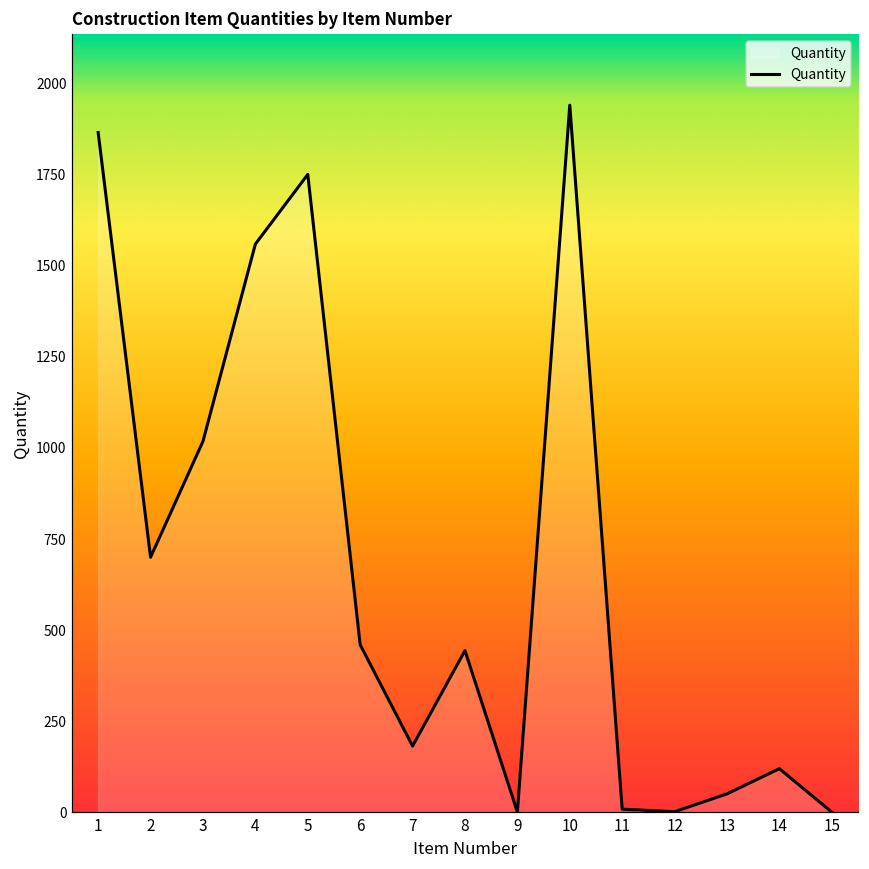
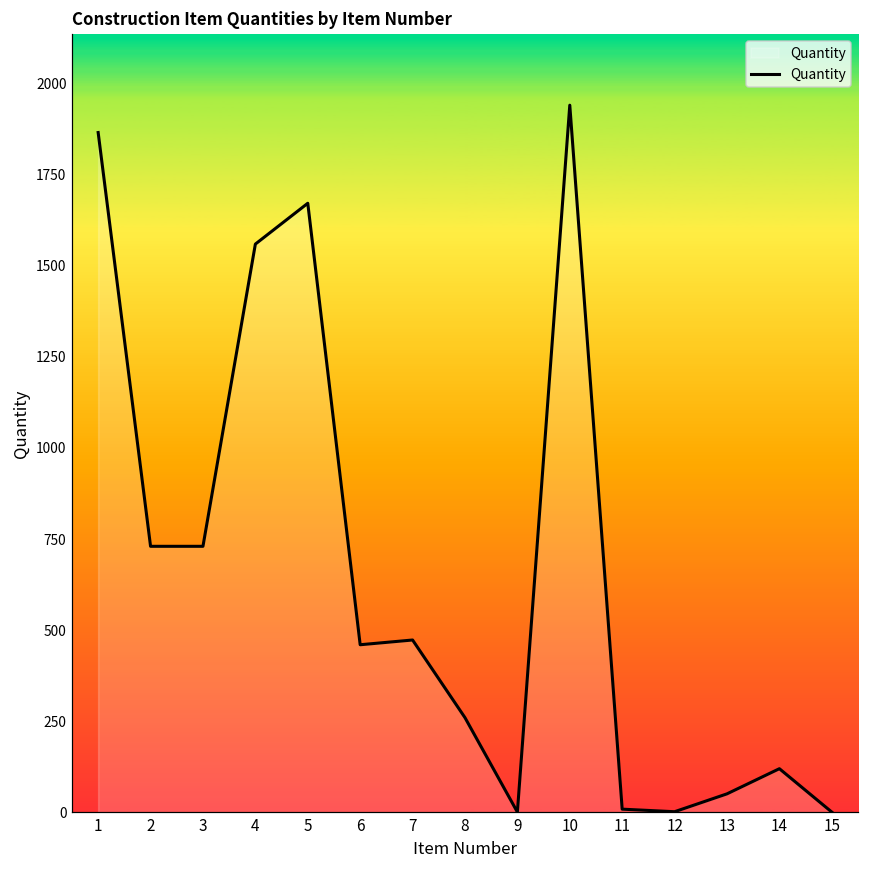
  {
    "1": 1870,
-   "2": 700,
-   "3": 1020,
+   "2": 730,
+   "3": 730,
    "4": 1560,
-   "5": 1750,
+   "5": 1670,
    "6": 460,
-   "7": 180,
-   "8": 440,
+   "7": 470,
+   "8": 260,
    "9": 0,
    "10": 1940,
    "11": 10,
    "12": 0,
    "13": 50,
    "14": 120,
    "15": 0
  }
